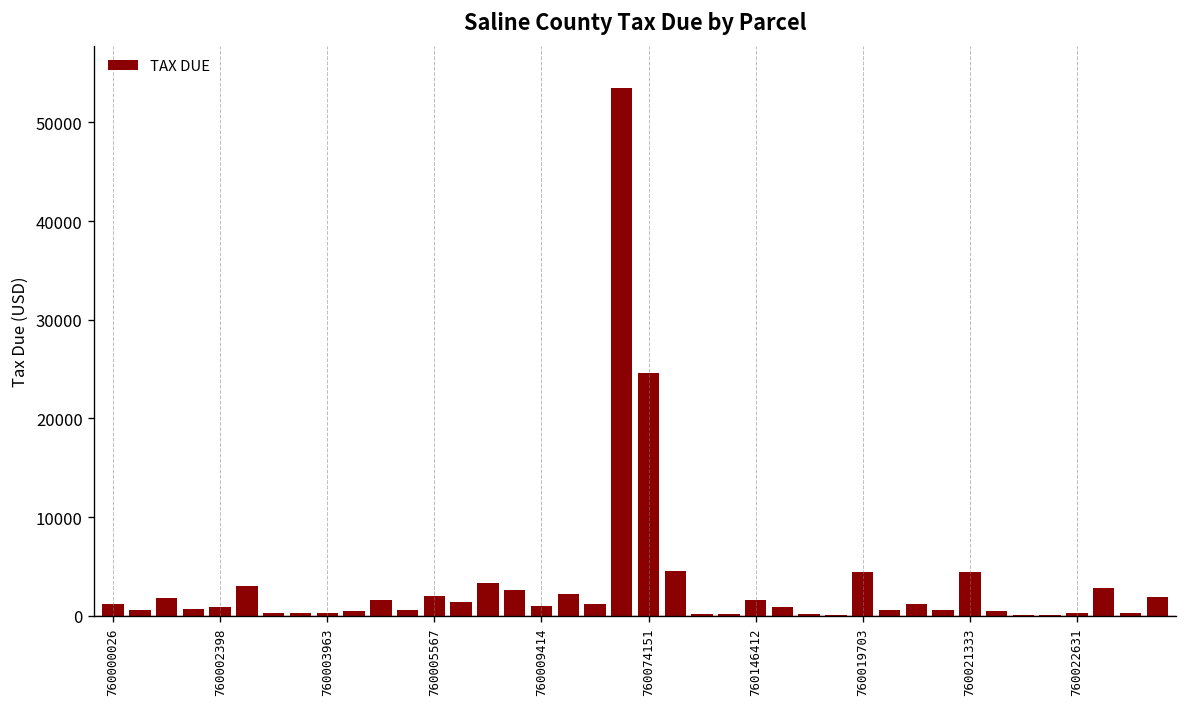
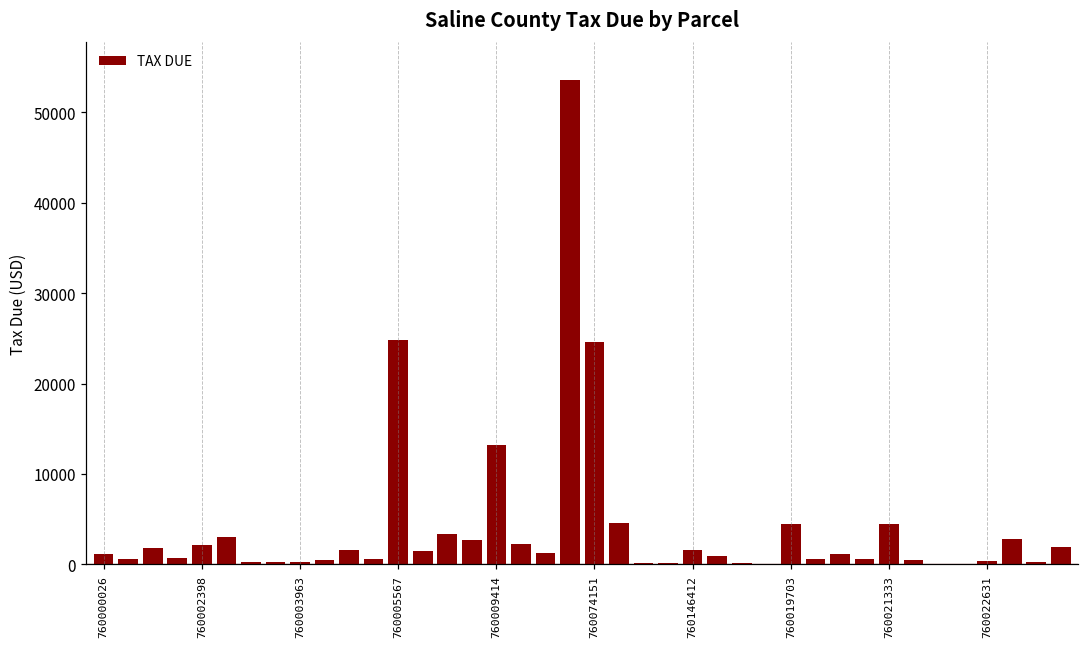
  {
    "760000026": 1000,
-   "760002398": 1000,
+   "760002398": 2000,
    "760003963": 0,
-   "760005567": 2000,
-   "760009414": 1000,
+   "760005567": 25000,
+   "760009414": 13000,
    "760074151": 25000,
    "760146412": 2000,
    "760019703": 4000,
    "760021333": 4000,
    "760022631": 0
  }
